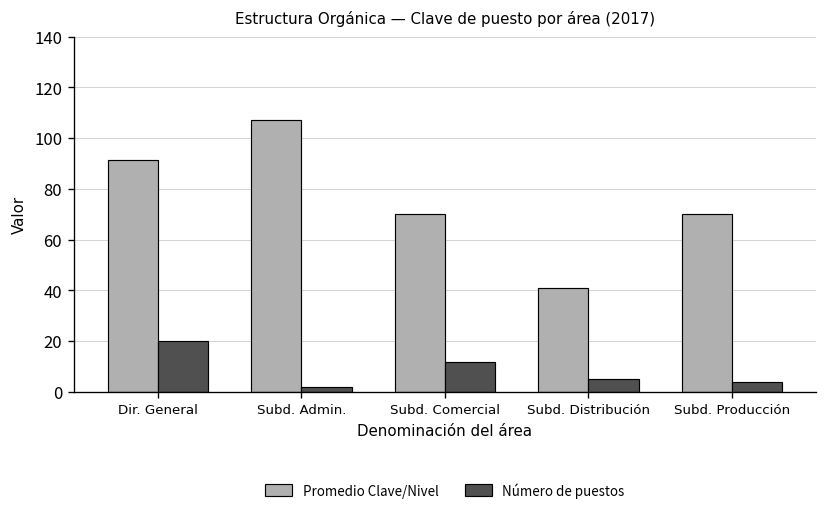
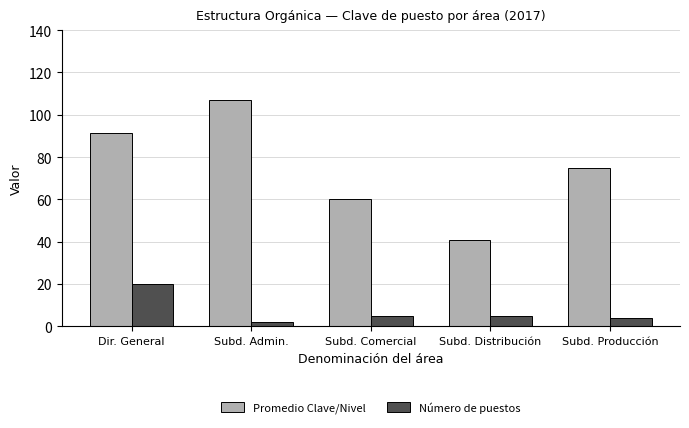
  {
    "Promedio Clave/Nivel": {
      "Dir. General": 91,
      "Subd. Admin.": 107,
-     "Subd. Comercial": 70,
+     "Subd. Comercial": 60,
      "Subd. Distribución": 41,
-     "Subd. Producción": 70
+     "Subd. Producción": 75
    },
    "Número de puestos": {
      "Dir. General": 20,
      "Subd. Admin.": 2,
-     "Subd. Comercial": 12,
+     "Subd. Comercial": 5,
      "Subd. Distribución": 5,
      "Subd. Producción": 4
    }
  }
